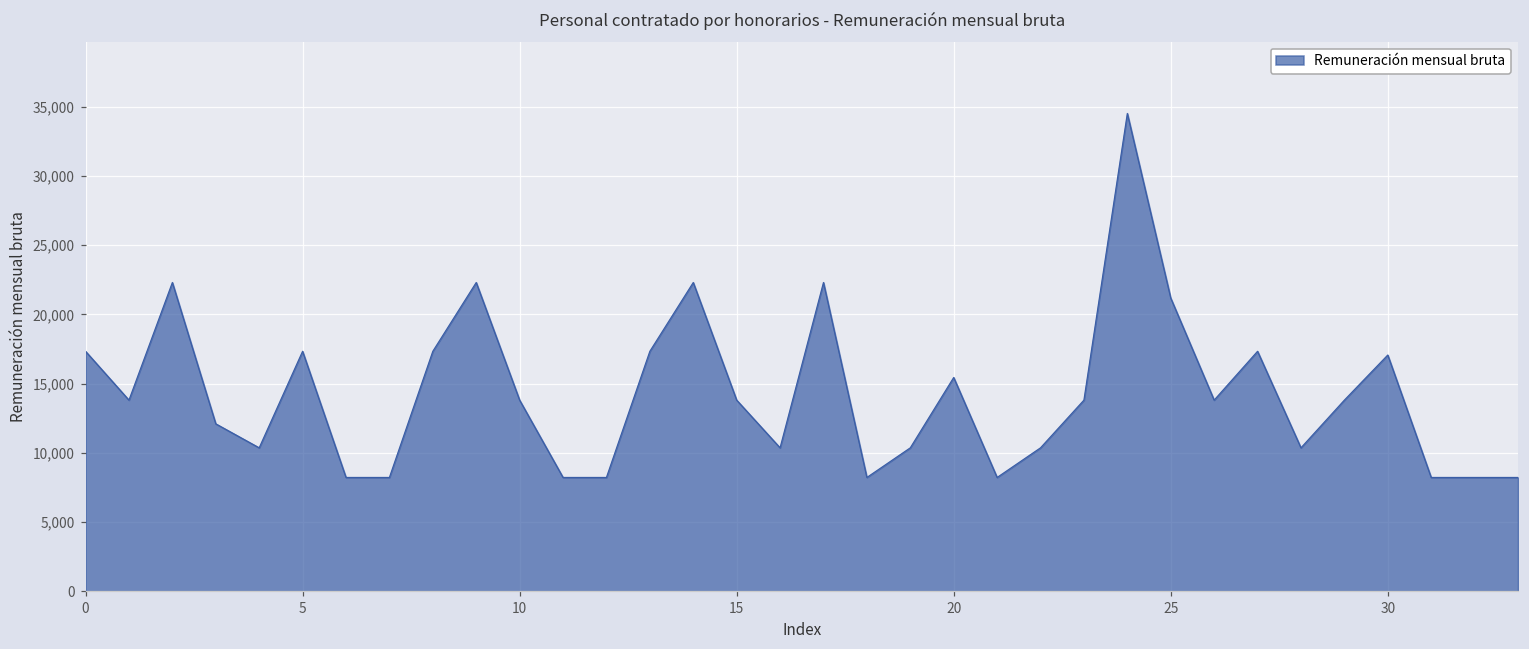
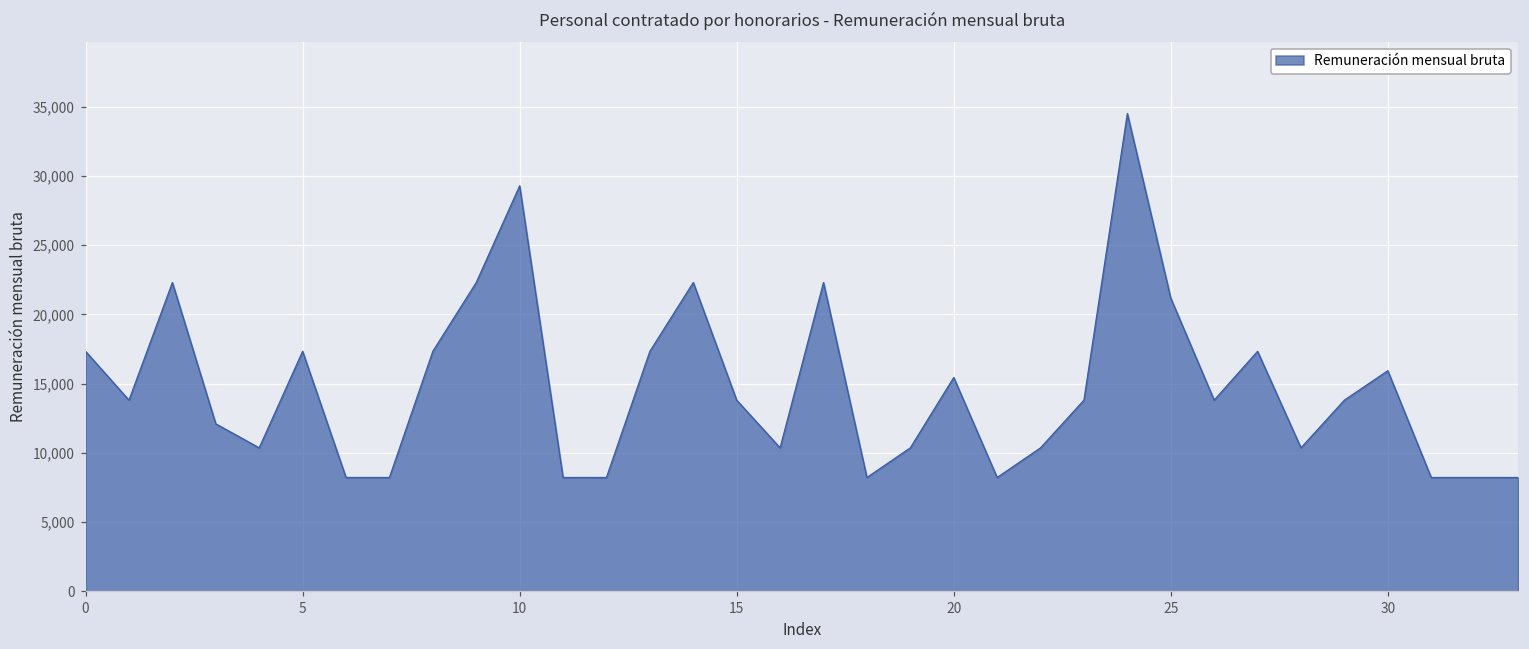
  {
    "0": "17,300",
    "5": "17,300",
-   "10": "13,800",
+   "10": "29,300",
    "15": "13,800",
    "20": "15,400",
    "25": "21,200",
-   "30": "17,100"
+   "30": "15,900"
  }
